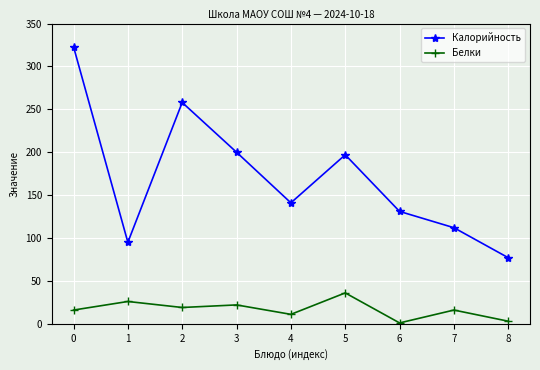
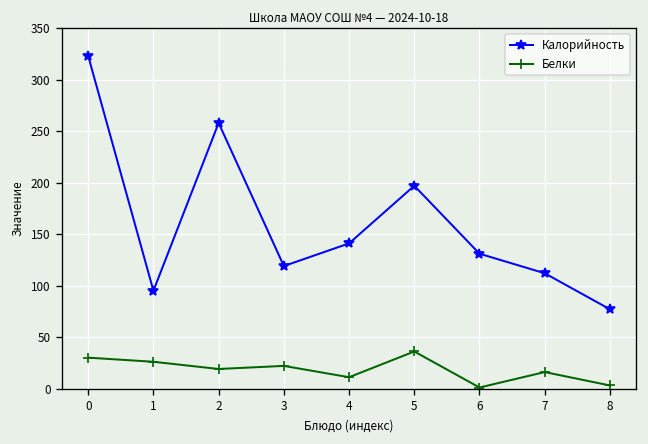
  {
    "Калорийность": {
      "0": 320,
      "1": 100,
      "2": 260,
-     "3": 200,
+     "3": 120,
      "4": 140,
      "5": 200,
      "6": 130,
      "7": 110,
      "8": 80
    },
    "Белки": {
-     "0": 20,
+     "0": 30,
      "1": 30,
      "2": 20,
      "3": 20,
      "4": 10,
      "5": 40,
      "6": 0,
      "7": 20,
      "8": 0
    }
  }
